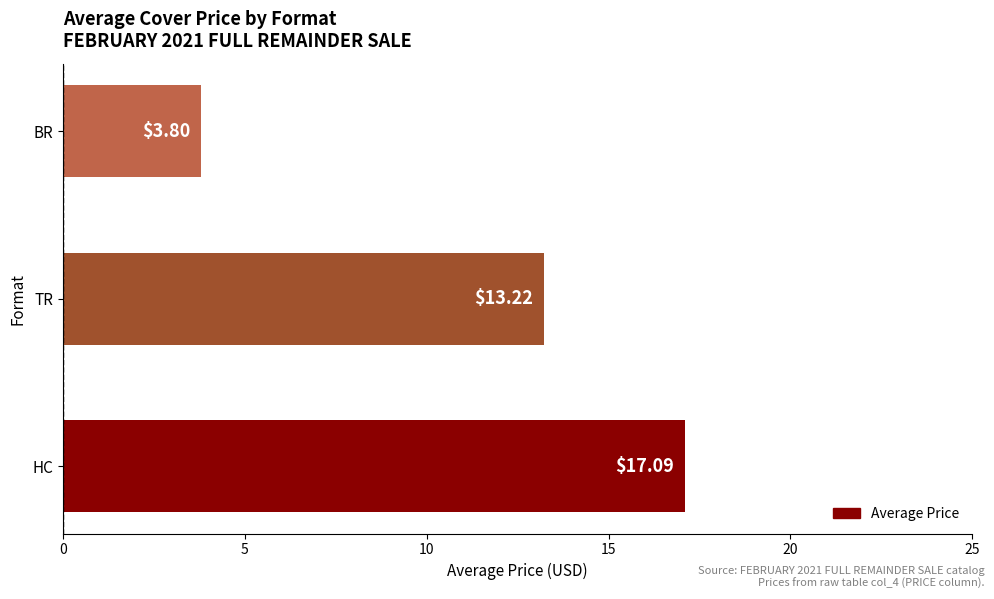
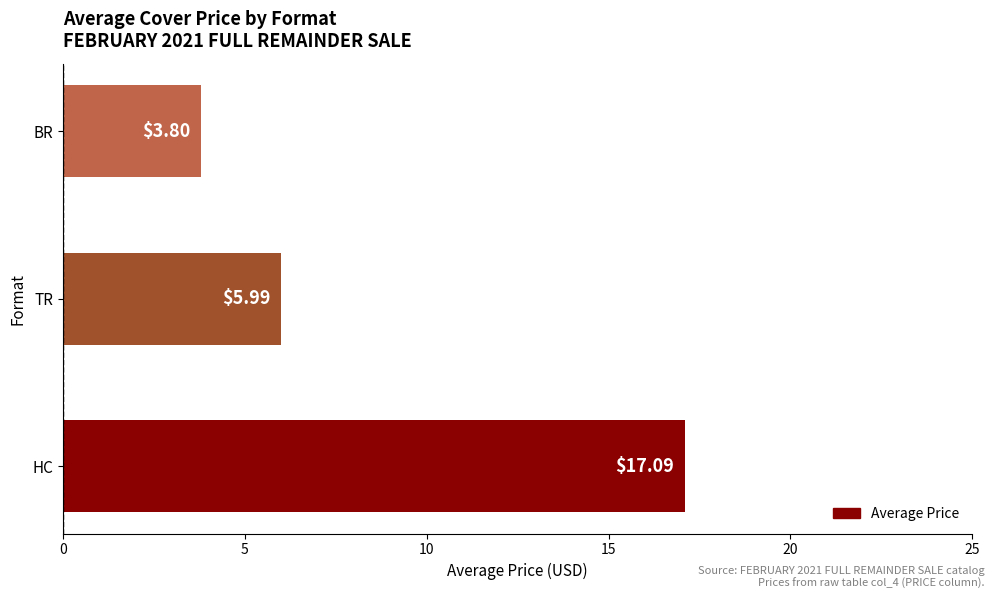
  {
    "BR": "$3.80",
-   "TR": "$13.22",
+   "TR": "$5.99",
    "HC": "$17.09"
  }
